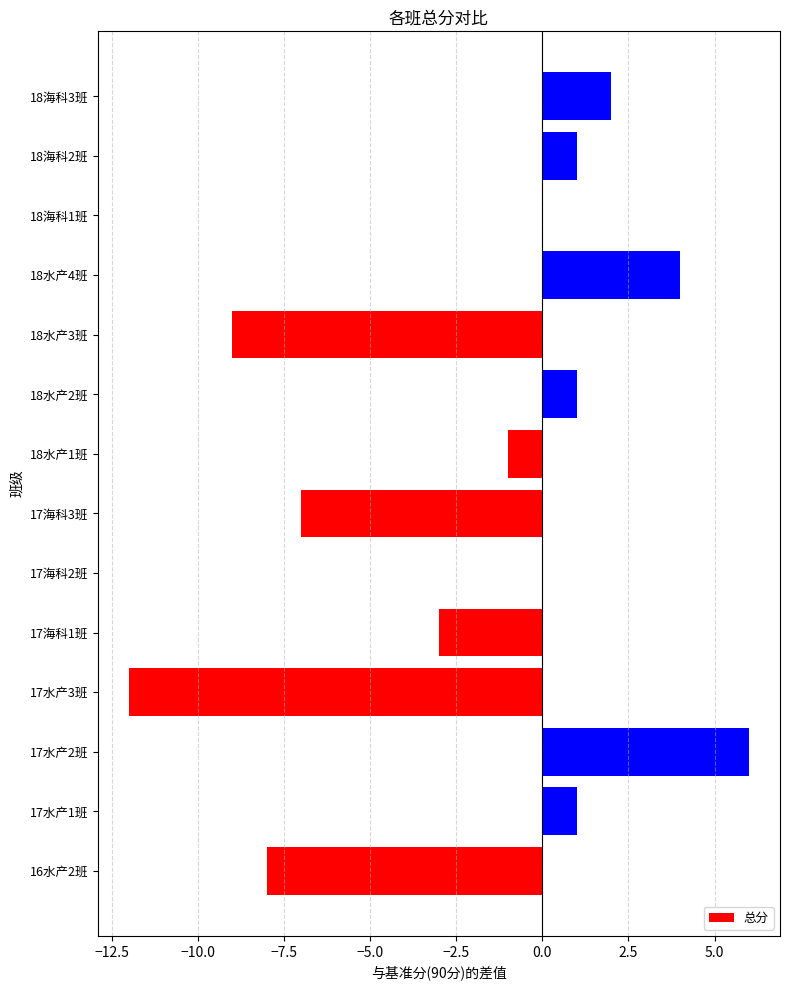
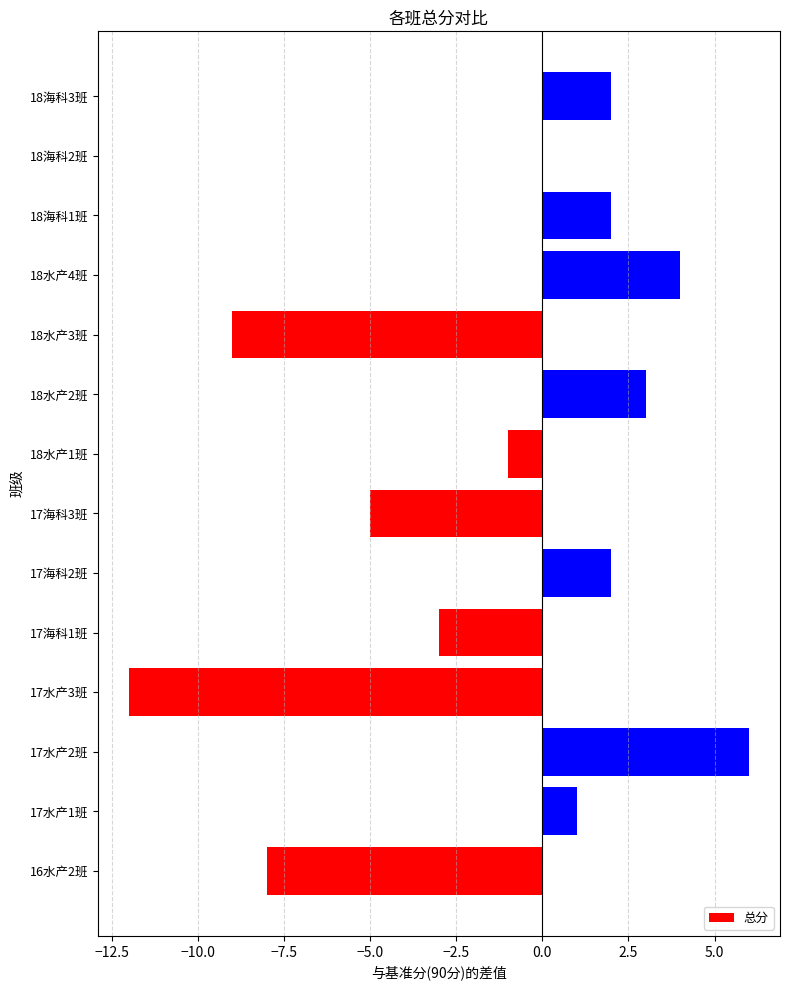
  {
    "18海科3班": 2.0,
-   "18海科2班": 1.0,
-   "18海科1班": 0.0,
+   "18海科2班": 0.0,
+   "18海科1班": 2.0,
    "18水产4班": 4.0,
    "18水产3班": -9.0,
-   "18水产2班": 1.0,
+   "18水产2班": 3.0,
    "18水产1班": -1.0,
-   "17海科3班": -7.0,
-   "17海科2班": 0.0,
+   "17海科3班": -5.0,
+   "17海科2班": 2.0,
    "17海科1班": -3.0,
    "17水产3班": -12.0,
    "17水产2班": 6.0,
    "17水产1班": 1.0,
    "16水产2班": -8.0
  }
